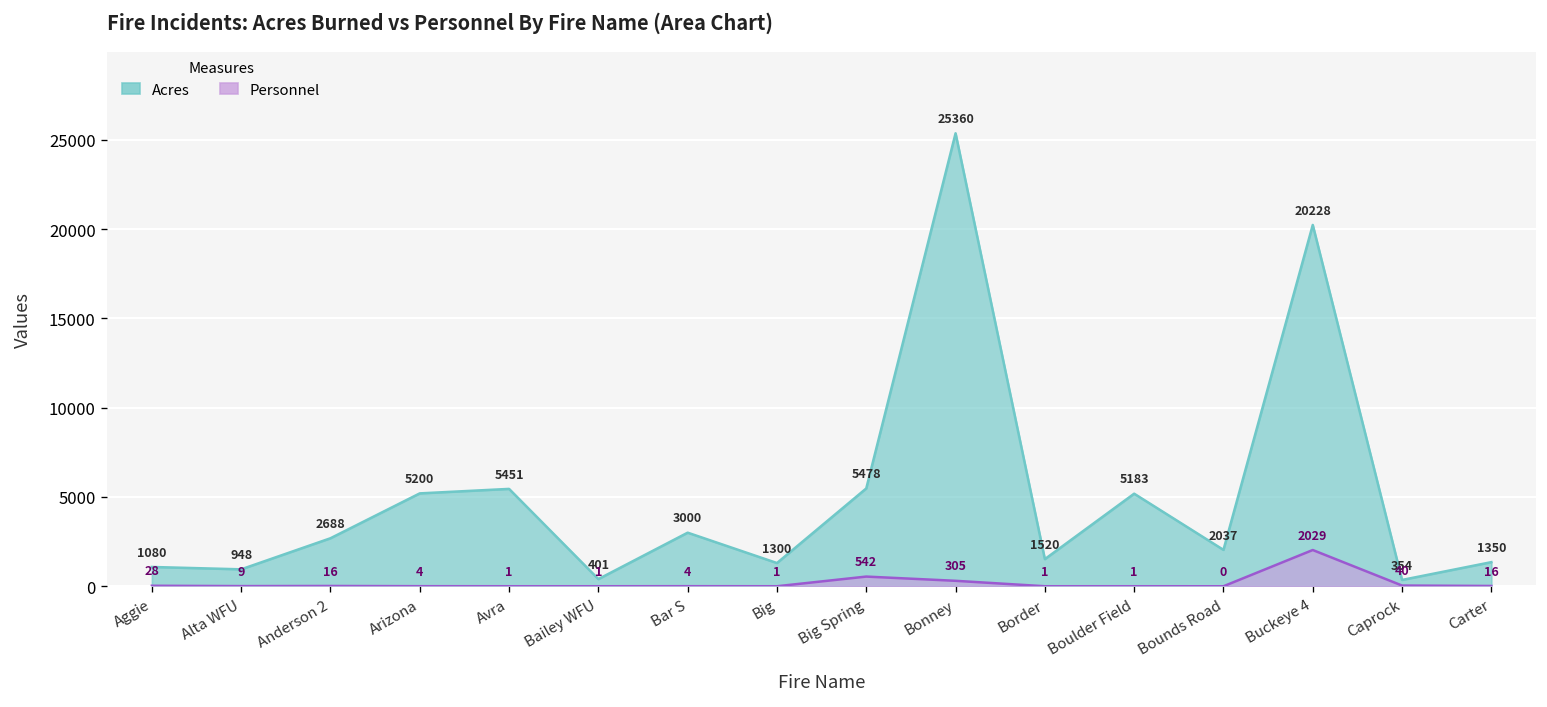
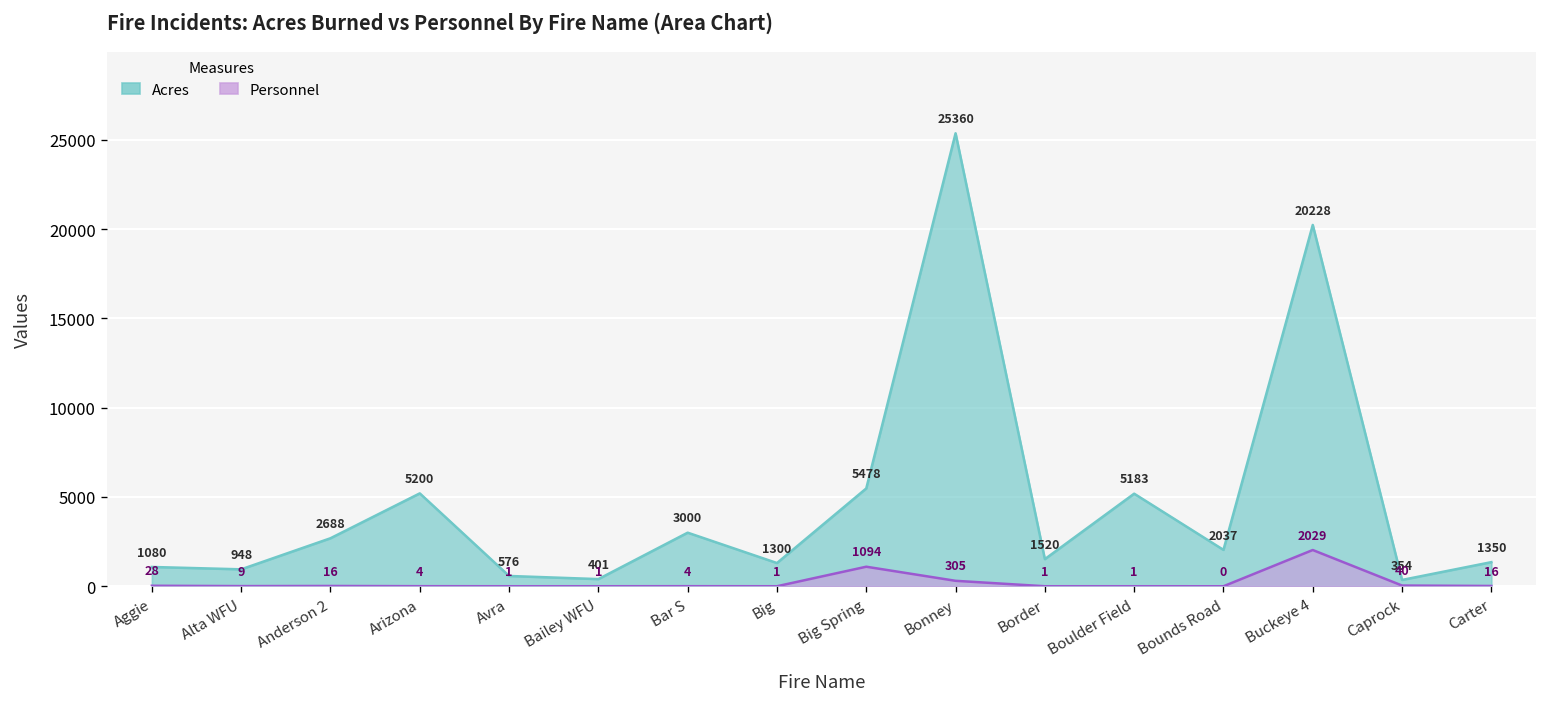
  {
    "Acres": {
      "Aggie": 1080,
      "Alta WFU": 948,
      "Anderson 2": 2688,
      "Arizona": 5200,
-     "Avra": 5451,
+     "Avra": 576,
      "Bailey WFU": 401,
      "Bar S": 3000,
      "Big": 1300,
      "Big Spring": 5478,
      "Bonney": 25360,
      "Border": 1520,
      "Boulder Field": 5183,
      "Bounds Road": 2037,
      "Buckeye 4": 20228,
      "Carter": 1350
    },
    "Personnel": {
      "Anderson 2": 16,
      "Arizona": 4,
      "Avra": 1,
      "Bar S": 4,
      "Big": 1,
-     "Big Spring": 542,
+     "Big Spring": 1094,
      "Bonney": 305,
      "Border": 1,
      "Boulder Field": 1,
      "Bounds Road": 0,
      "Buckeye 4": 2029,
      "Carter": 16
    }
  }
